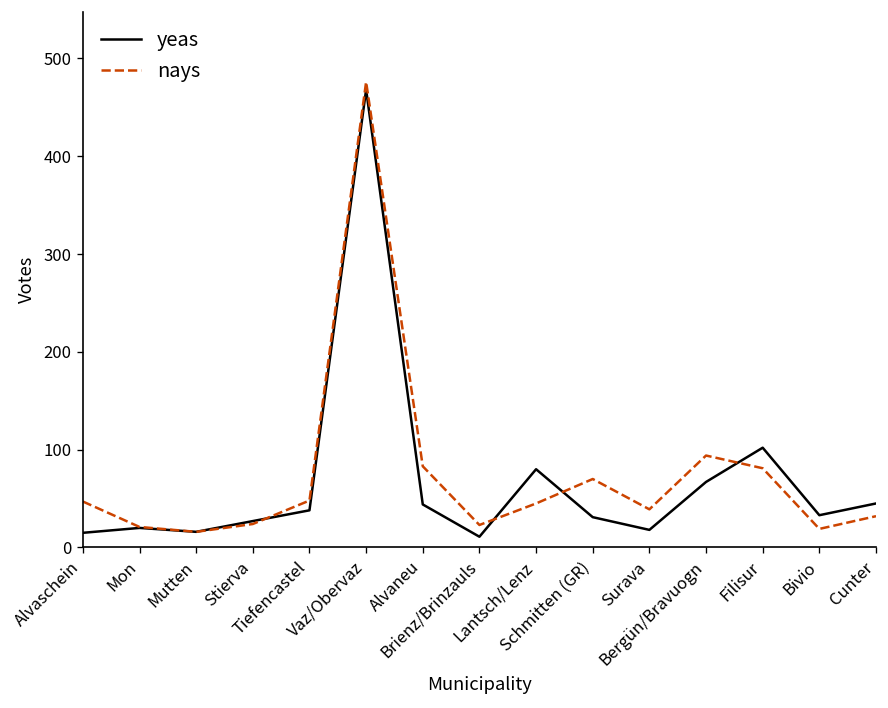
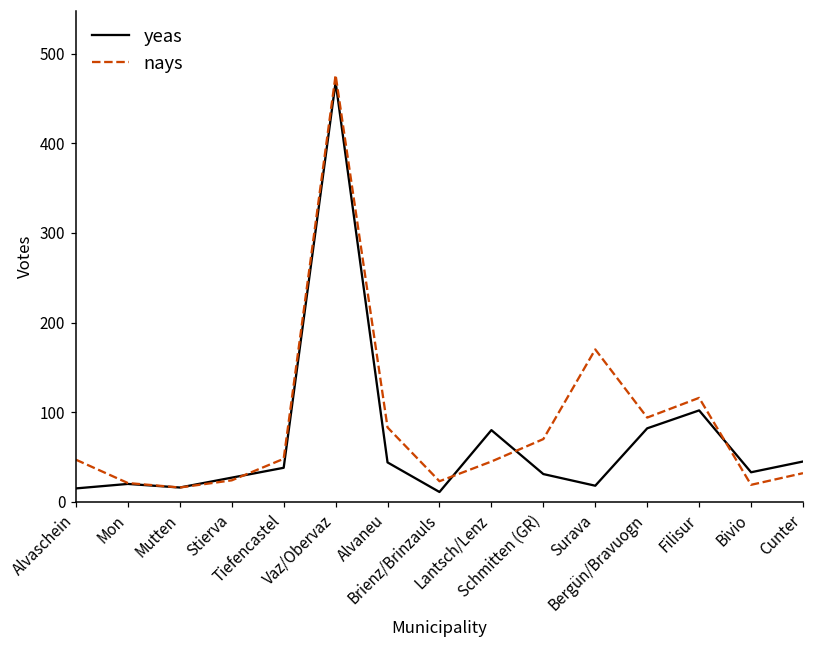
  {
    "yeas": {
      "Alvaschein": 20,
      "Tiefencastel": 40,
      "Vaz/Obervaz": 470,
      "Alvaneu": 40,
      "Brienz/Brinzauls": 10,
      "Lantsch/Lenz": 80,
      "Schmitten (GR)": 30,
      "Surava": 20,
-     "Bergün/Bravuogn": 70,
+     "Bergün/Bravuogn": 80,
      "Filisur": 100,
      "Bivio": 30,
      "Cunter": 50
    },
    "nays": {
      "Alvaschein": 50,
      "Tiefencastel": 50,
      "Vaz/Obervaz": 480,
      "Alvaneu": 80,
      "Brienz/Brinzauls": 20,
      "Lantsch/Lenz": 50,
      "Schmitten (GR)": 70,
-     "Surava": 40,
+     "Surava": 170,
      "Bergün/Bravuogn": 90,
-     "Filisur": 80,
+     "Filisur": 120,
      "Bivio": 20,
      "Cunter": 30
    }
  }
